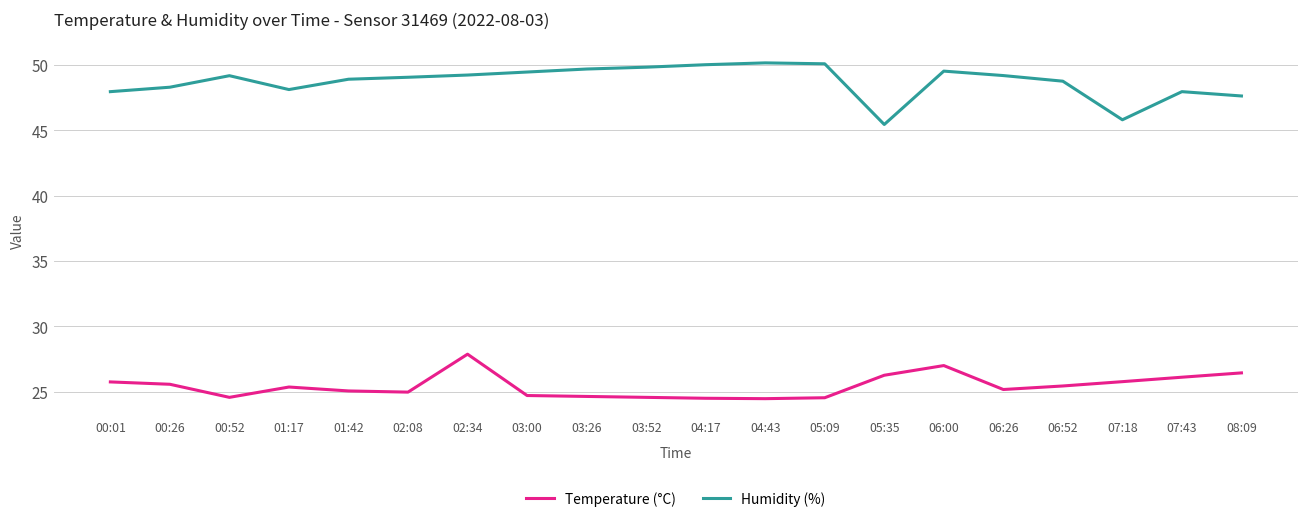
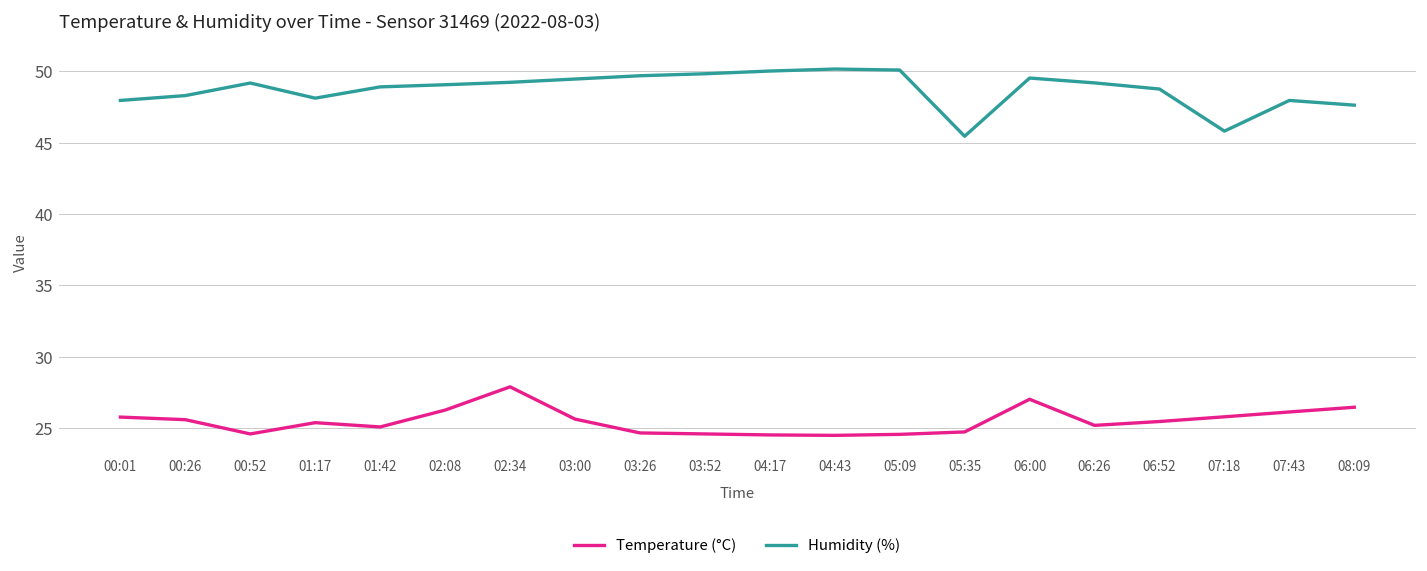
  {
    "Temperature (°C)": {
      "00:01": 25.8,
      "00:26": 25.6,
      "00:52": 24.6,
      "01:17": 25.4,
      "01:42": 25.1,
-     "02:08": 25.0,
+     "02:08": 26.3,
      "02:34": 27.9,
-     "03:00": 24.7,
+     "03:00": 25.6,
      "03:26": 24.7,
      "03:52": 24.6,
      "04:17": 24.5,
      "04:43": 24.5,
      "05:09": 24.6,
-     "05:35": 26.3,
+     "05:35": 24.7,
      "06:00": 27.0,
      "06:26": 25.2,
      "06:52": 25.5,
      "07:18": 25.8,
      "07:43": 26.1,
      "08:09": 26.5
    },
    "Humidity (%)": {
      "00:01": 48.0,
      "00:26": 48.3,
      "00:52": 49.2,
      "01:17": 48.1,
      "01:42": 48.9,
      "02:08": 49.1,
      "02:34": 49.2,
      "03:00": 49.5,
      "03:26": 49.7,
      "03:52": 49.8,
      "04:17": 50.0,
      "04:43": 50.2,
      "05:09": 50.1,
      "05:35": 45.4,
      "06:00": 49.5,
      "06:26": 49.2,
      "06:52": 48.8,
      "07:18": 45.8,
      "07:43": 48.0,
      "08:09": 47.6
    }
  }
